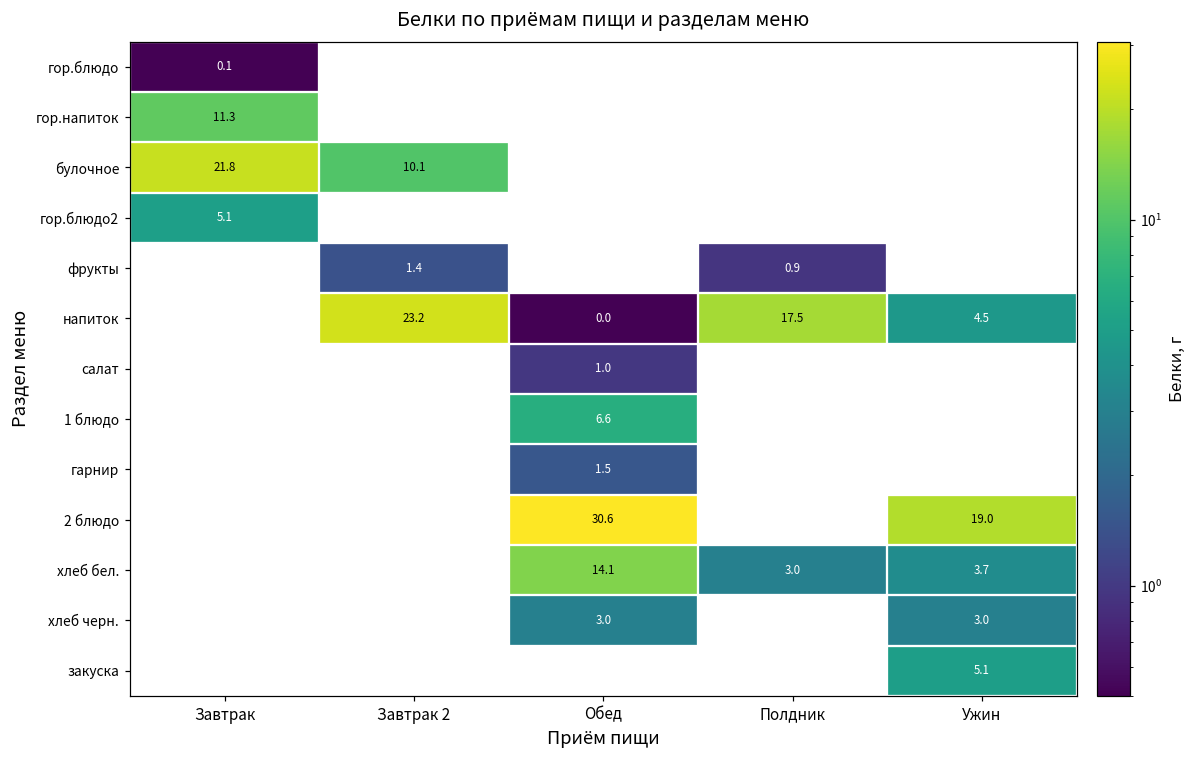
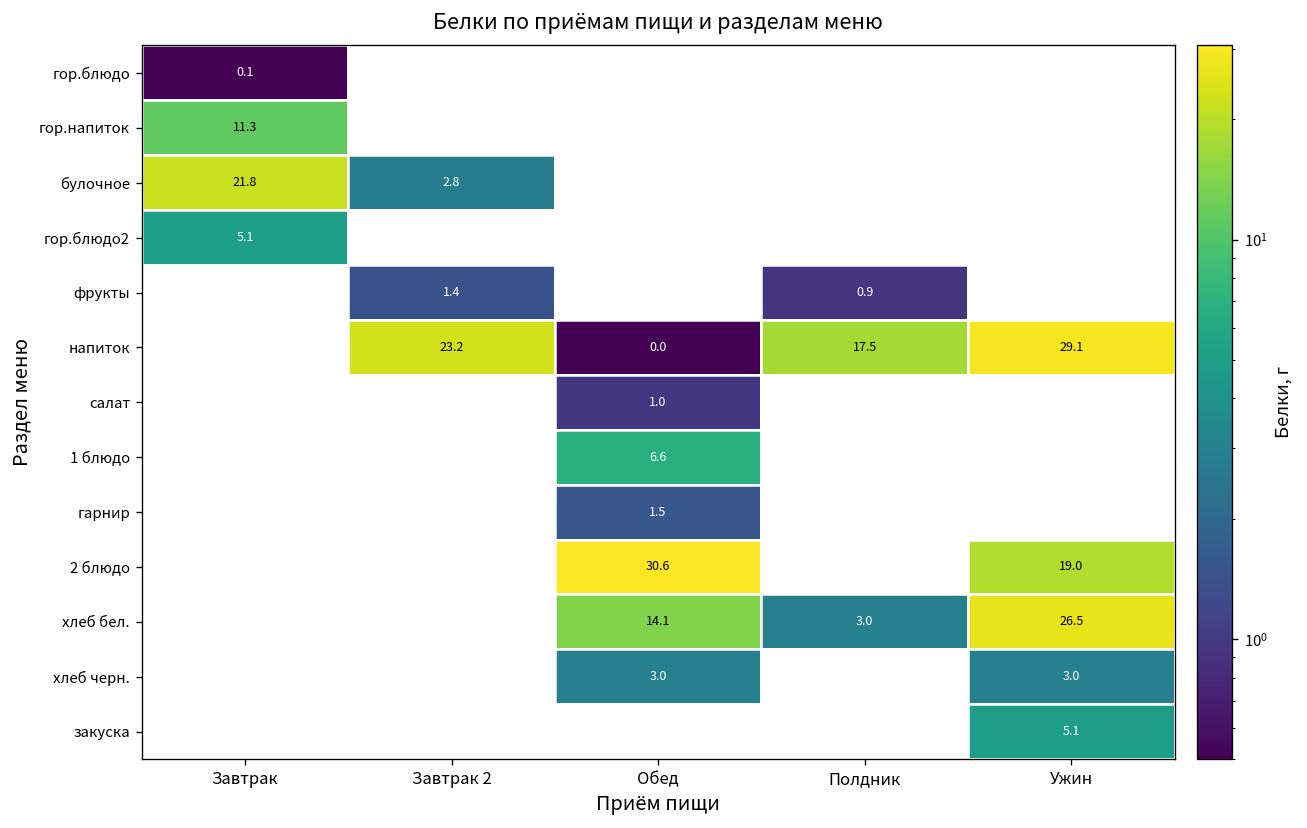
  {
    "гор.блюдо": {
      "Завтрак": 0.1
    },
    "гор.напиток": {
      "Завтрак": 11.3
    },
    "булочное": {
      "Завтрак": 21.8,
-     "Завтрак 2": 10.1
+     "Завтрак 2": 2.8
    },
    "гор.блюдо2": {
      "Завтрак": 5.1
    },
    "фрукты": {
      "Завтрак 2": 1.4,
      "Полдник": 0.9
    },
    "напиток": {
      "Завтрак 2": 23.2,
      "Обед": 0.0,
      "Полдник": 17.5,
-     "Ужин": 4.5
+     "Ужин": 29.1
    },
    "салат": {
      "Обед": 1.0
    },
    "1 блюдо": {
      "Обед": 6.6
    },
    "гарнир": {
      "Обед": 1.5
    },
    "2 блюдо": {
      "Обед": 30.6,
      "Ужин": 19.0
    },
    "хлеб бел.": {
      "Обед": 14.1,
      "Полдник": 3.0,
-     "Ужин": 3.7
+     "Ужин": 26.5
    },
    "хлеб черн.": {
      "Обед": 3.0,
      "Ужин": 3.0
    },
    "закуска": {
      "Ужин": 5.1
    }
  }
